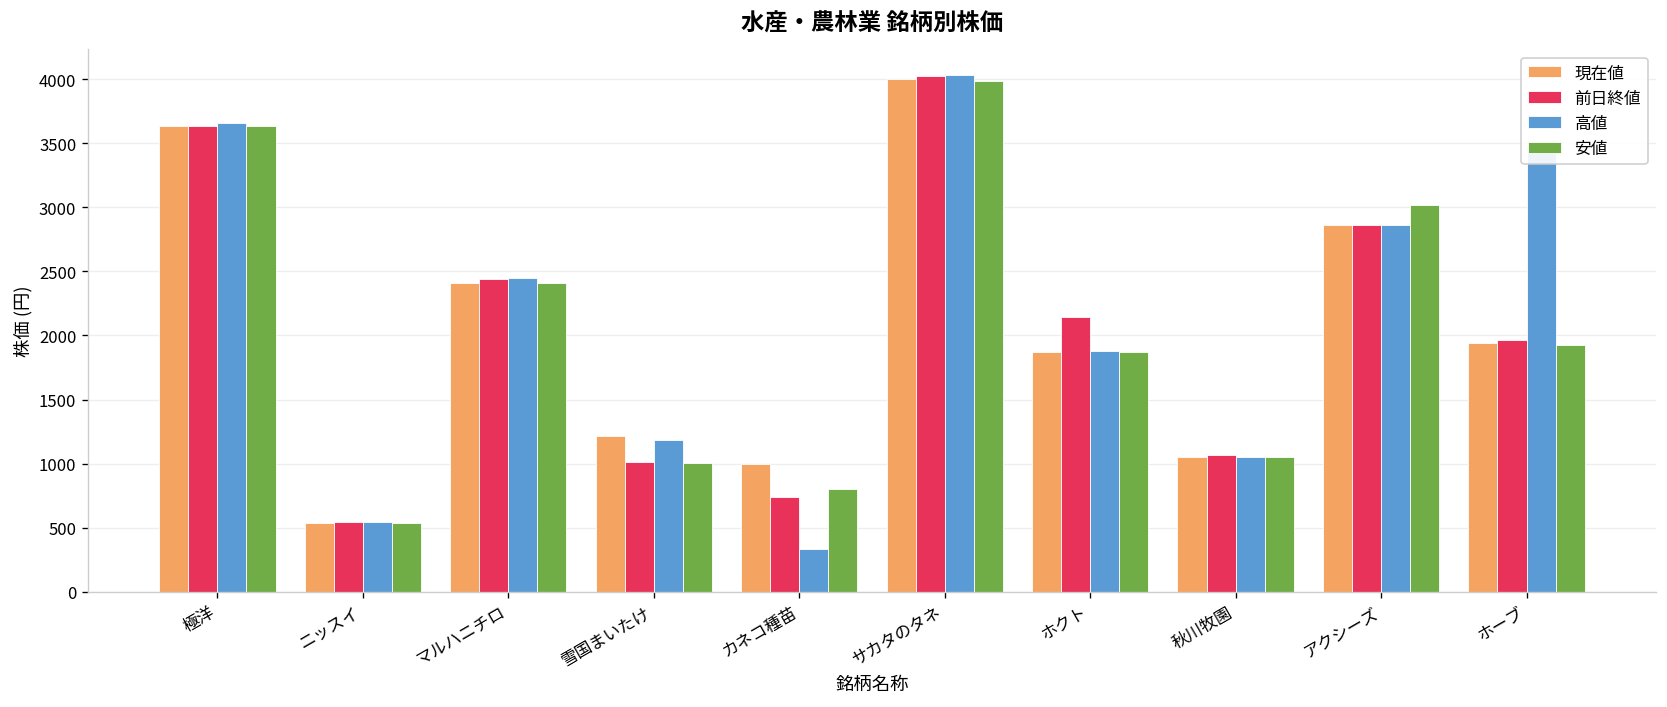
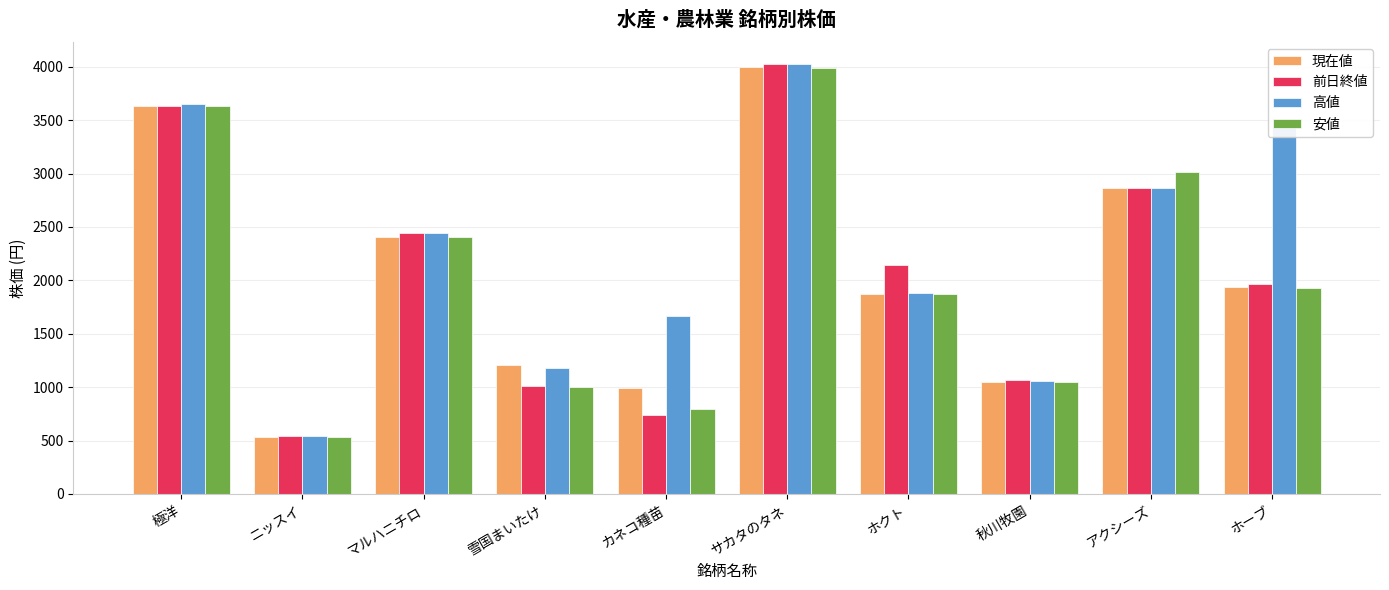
  {
    "現在値": {
      "極洋": 3630,
      "ニッスイ": 540,
      "マルハニチロ": 2410,
      "雪国まいたけ": 1210,
      "カネコ種苗": 1000,
      "サカタのタネ": 4000,
      "ホクト": 1870,
      "秋川牧園": 1050,
      "アクシーズ": 2870,
      "ホーブ": 1940
    },
    "前日終値": {
      "極洋": 3640,
      "ニッスイ": 540,
      "マルハニチロ": 2440,
      "雪国まいたけ": 1020,
      "カネコ種苗": 740,
      "サカタのタネ": 4030,
      "ホクト": 2140,
      "秋川牧園": 1060,
      "アクシーズ": 2860,
      "ホーブ": 1960
    },
    "高値": {
      "極洋": 3660,
      "ニッスイ": 540,
      "マルハニチロ": 2450,
      "雪国まいたけ": 1180,
-     "カネコ種苗": 340,
+     "カネコ種苗": 1670,
      "サカタのタネ": 4030,
      "ホクト": 1880,
      "秋川牧園": 1060,
      "アクシーズ": 2870
    },
    "安値": {
      "極洋": 3630,
      "ニッスイ": 540,
      "マルハニチロ": 2410,
      "雪国まいたけ": 1000,
      "カネコ種苗": 800,
      "サカタのタネ": 3990,
      "ホクト": 1870,
      "秋川牧園": 1050,
      "アクシーズ": 3010,
      "ホーブ": 1930
    }
  }
